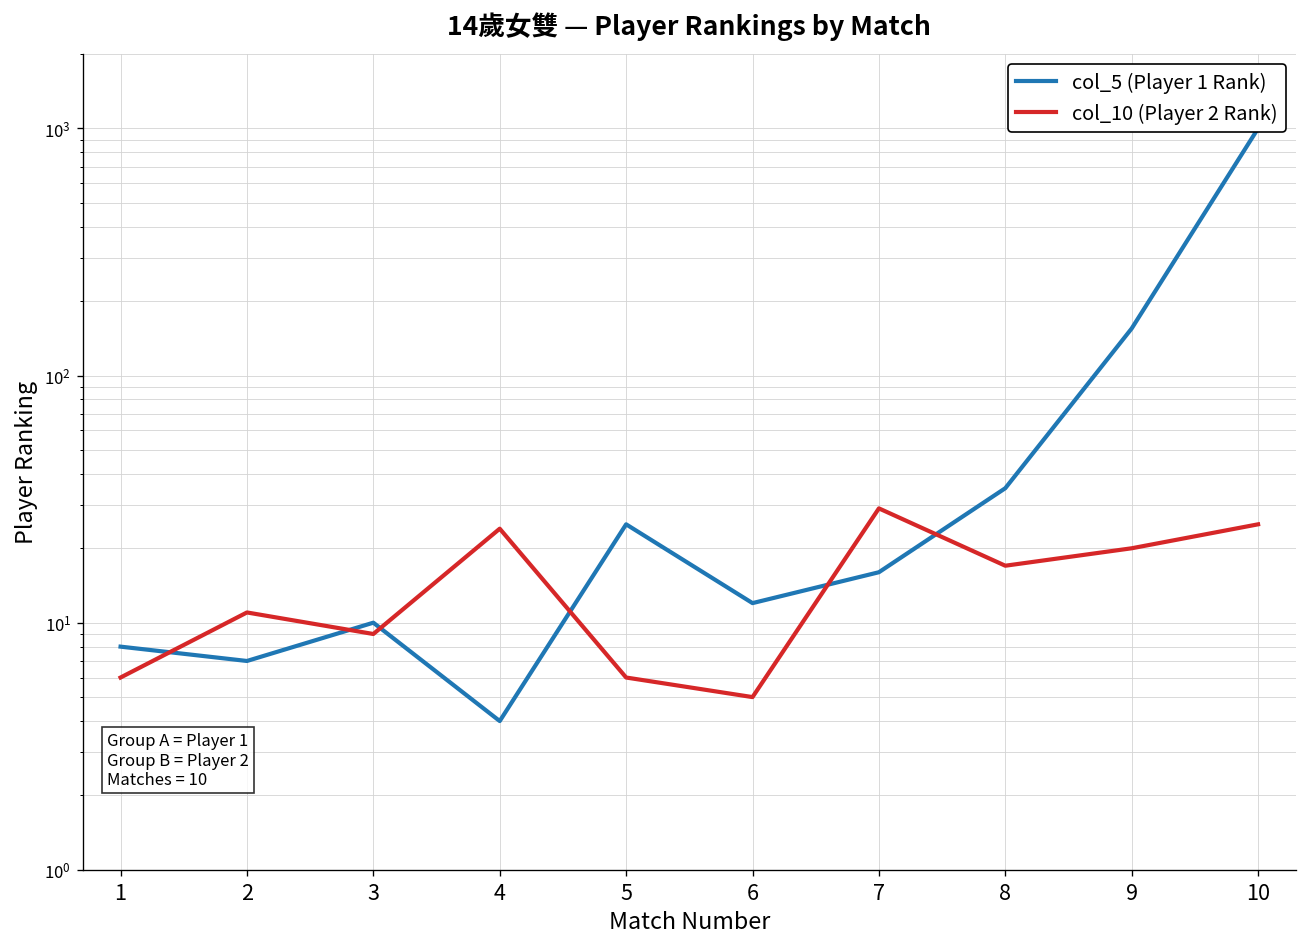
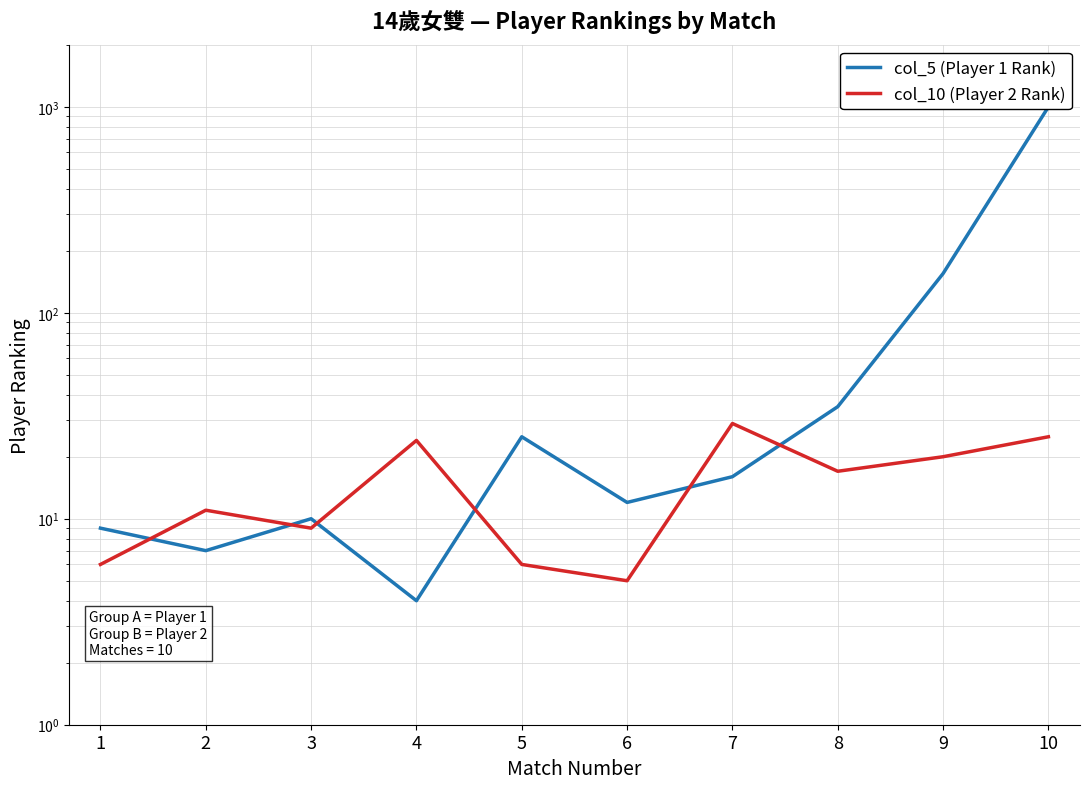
  {
    "col_5 (Player 1 Rank)": {
-     "1": 8,
+     "1": 9,
      "2": 7,
      "3": 10,
      "4": 4,
      "5": 25,
      "6": 12,
      "7": 16,
      "8": 35,
      "9": 160
    },
    "col_10 (Player 2 Rank)": {
      "1": 6,
      "2": 11,
      "3": 9,
      "4": 24,
      "5": 6,
      "6": 5,
      "7": 29,
      "8": 17,
      "9": 20,
      "10": 25
    }
  }
